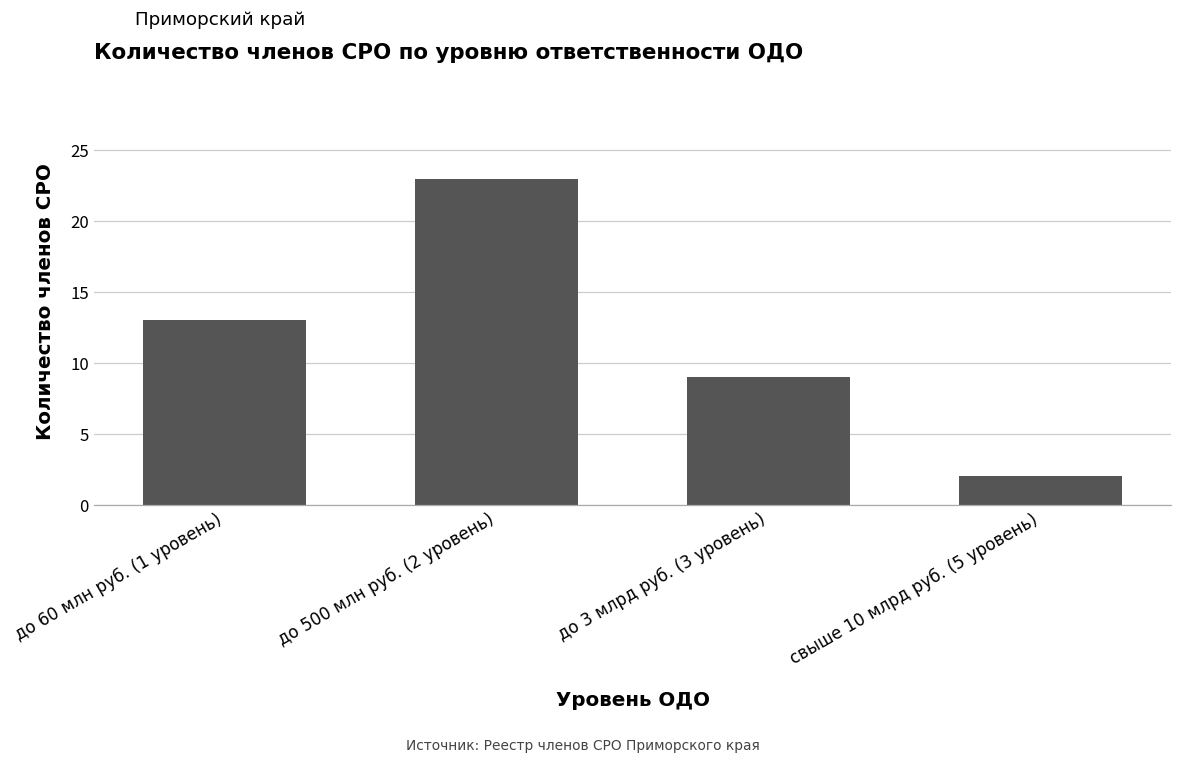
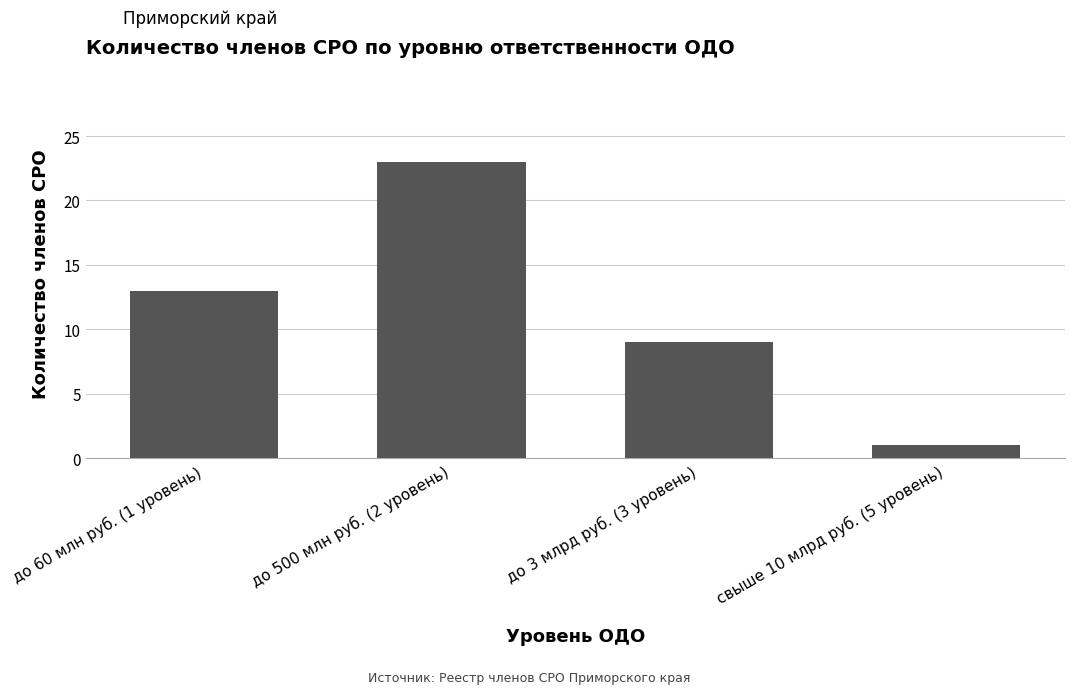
  {
    "до 60 млн руб. (1 уровень)": 13,
    "до 500 млн руб. (2 уровень)": 23,
    "до 3 млрд руб. (3 уровень)": 9,
-   "свыше 10 млрд руб. (5 уровень)": 2
+   "свыше 10 млрд руб. (5 уровень)": 1
  }
